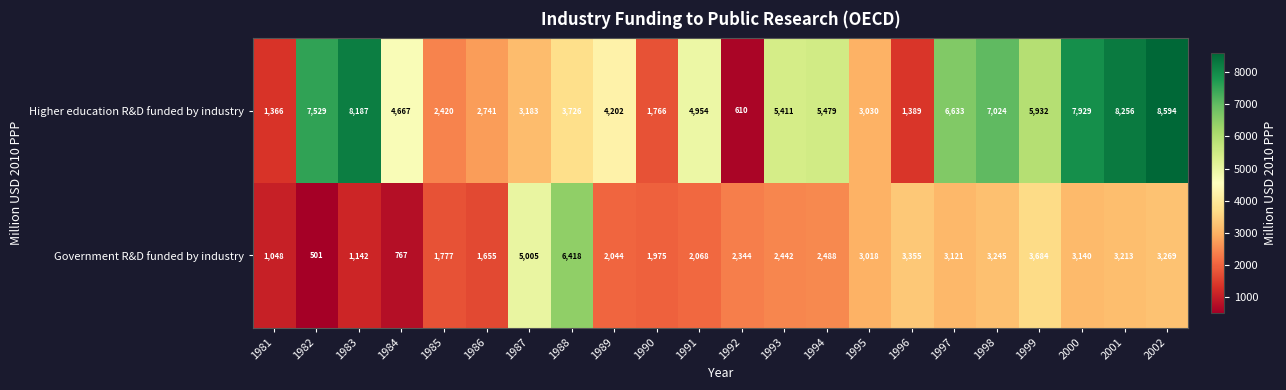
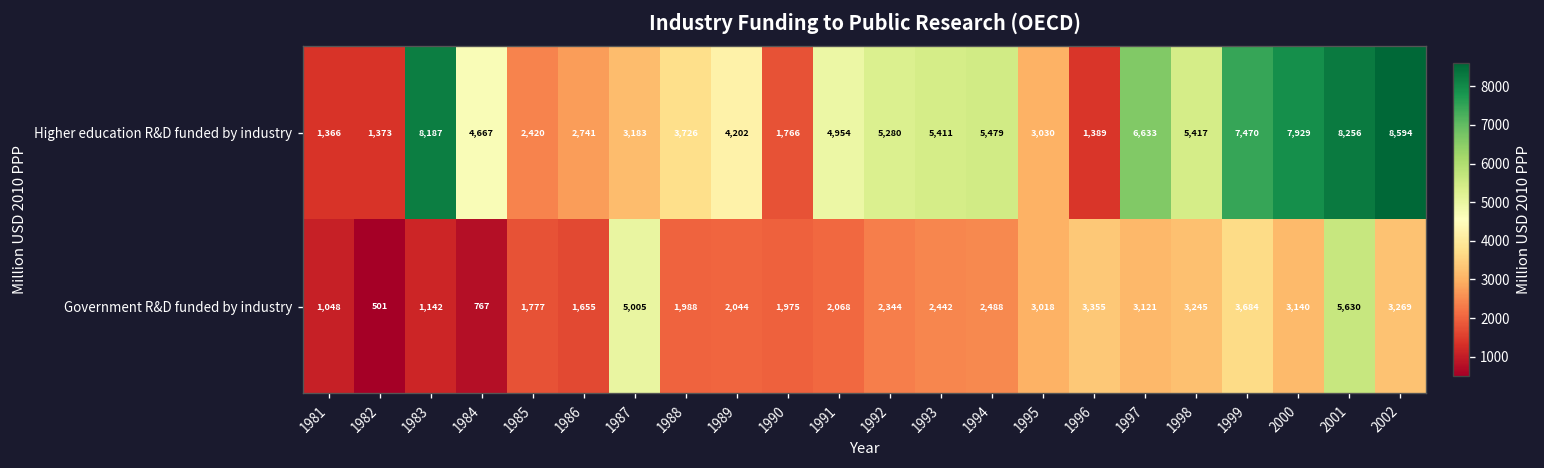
  {
    "Higher education R&D funded by industry": {
      "1981": "1,366",
-     "1982": "7,529",
+     "1982": "1,373",
      "1983": "8,187",
      "1984": "4,667",
      "1985": "2,420",
      "1986": "2,741",
      "1987": "3,183",
      "1988": "3,726",
      "1989": "4,202",
      "1990": "1,766",
      "1991": "4,954",
-     "1992": "610",
+     "1992": "5,280",
      "1993": "5,411",
      "1994": "5,479",
      "1995": "3,030",
      "1996": "1,389",
      "1997": "6,633",
-     "1998": "7,024",
-     "1999": "5,932",
+     "1998": "5,417",
+     "1999": "7,470",
      "2000": "7,929",
      "2001": "8,256",
      "2002": "8,594"
    },
    "Government R&D funded by industry": {
      "1981": "1,048",
      "1982": "501",
      "1983": "1,142",
      "1984": "767",
      "1985": "1,777",
      "1986": "1,655",
      "1987": "5,005",
-     "1988": "6,418",
+     "1988": "1,988",
      "1989": "2,044",
      "1990": "1,975",
      "1991": "2,068",
      "1992": "2,344",
      "1993": "2,442",
      "1994": "2,488",
      "1995": "3,018",
      "1996": "3,355",
      "1997": "3,121",
      "1998": "3,245",
      "1999": "3,684",
      "2000": "3,140",
-     "2001": "3,213",
+     "2001": "5,630",
      "2002": "3,269"
    }
  }
